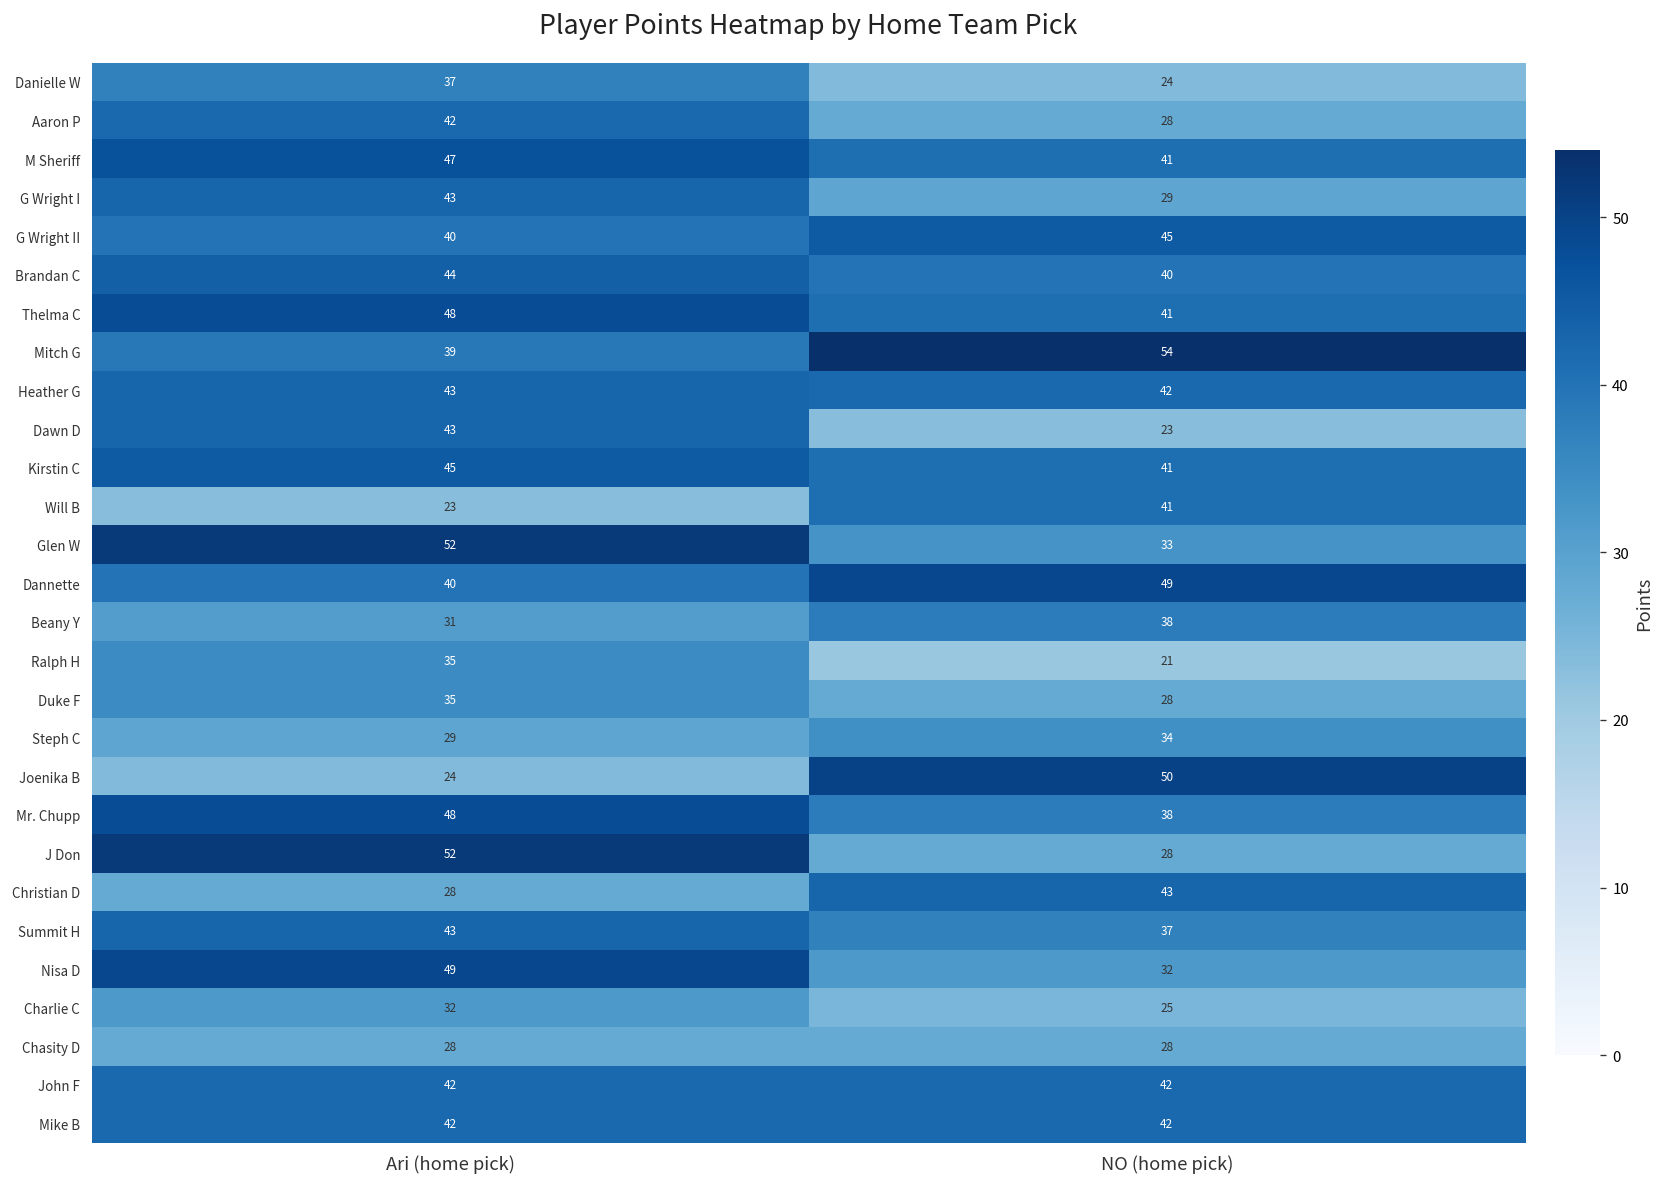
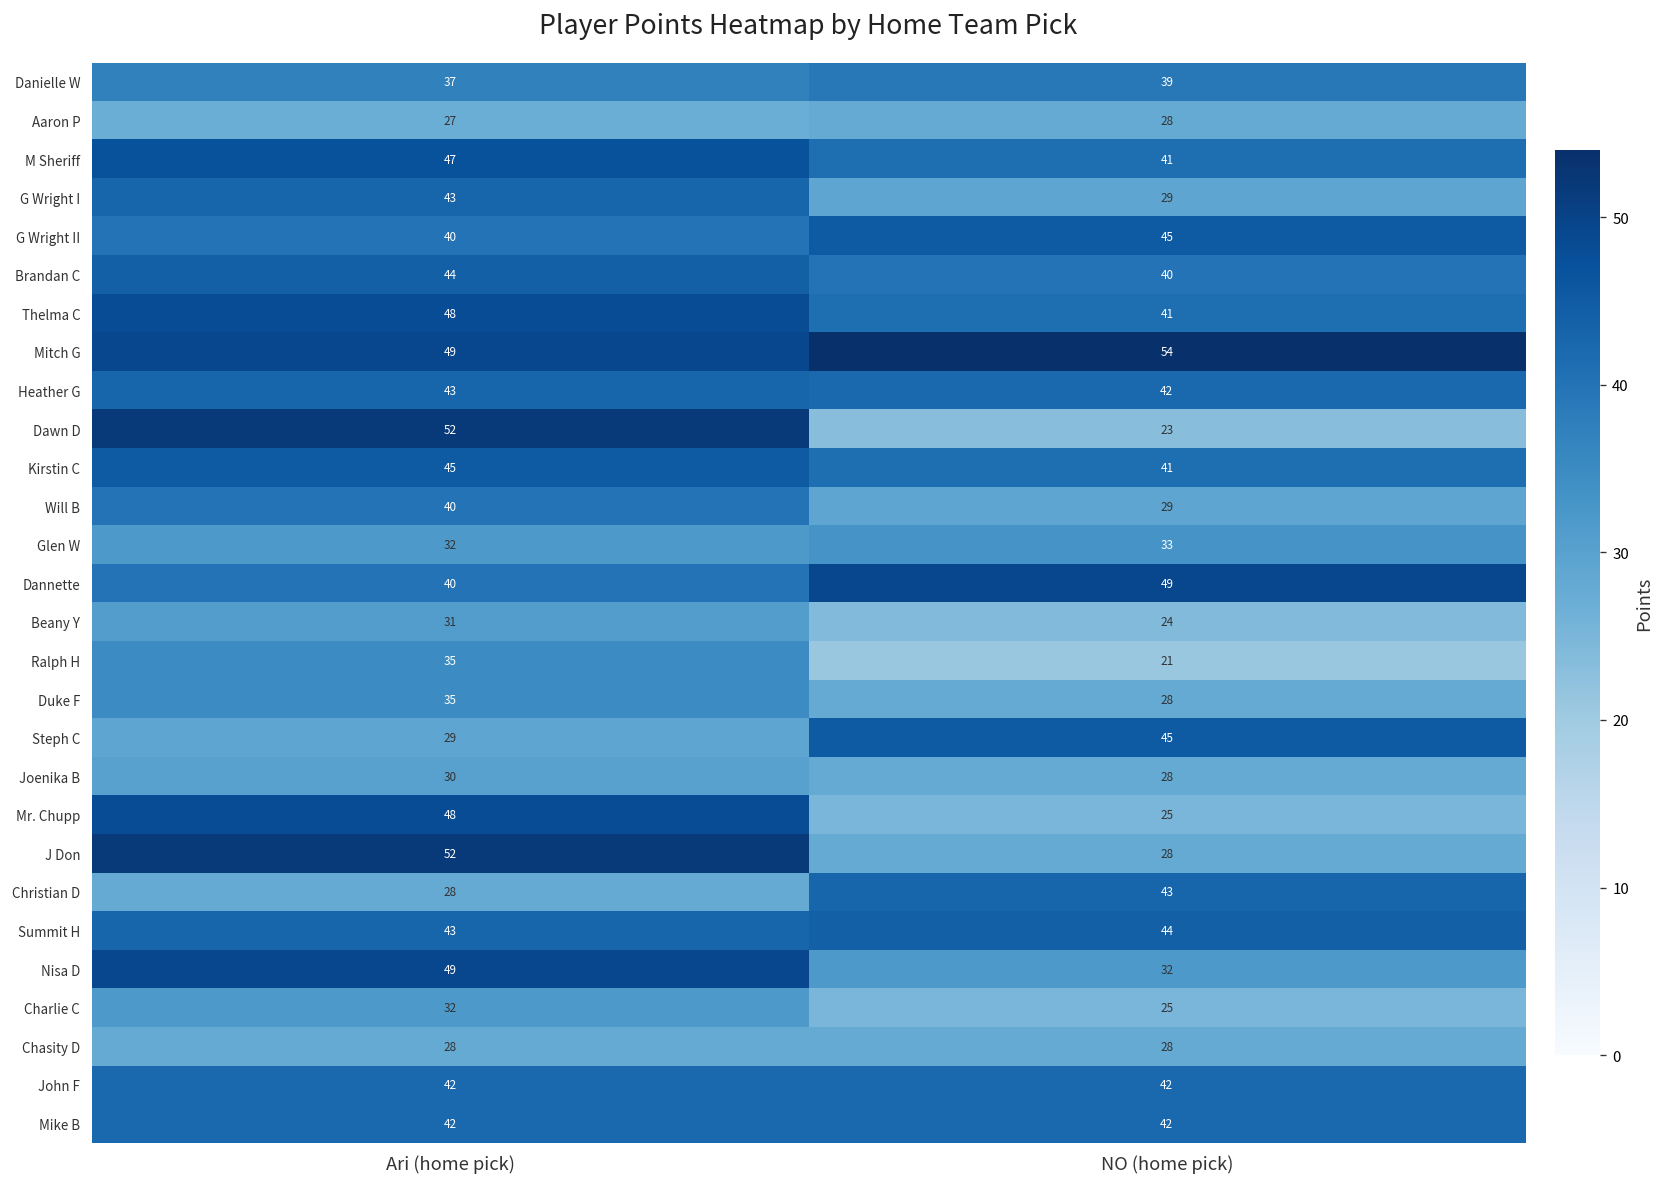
  {
    "Danielle W": {
      "Ari (home pick)": 37,
-     "NO (home pick)": 24
+     "NO (home pick)": 39
    },
    "Aaron P": {
-     "Ari (home pick)": 42,
+     "Ari (home pick)": 27,
      "NO (home pick)": 28
    },
    "M Sheriff": {
      "Ari (home pick)": 47,
      "NO (home pick)": 41
    },
    "G Wright I": {
      "Ari (home pick)": 43,
      "NO (home pick)": 29
    },
    "G Wright II": {
      "Ari (home pick)": 40,
      "NO (home pick)": 45
    },
    "Brandan C": {
      "Ari (home pick)": 44,
      "NO (home pick)": 40
    },
    "Thelma C": {
      "Ari (home pick)": 48,
      "NO (home pick)": 41
    },
    "Mitch G": {
-     "Ari (home pick)": 39,
+     "Ari (home pick)": 49,
      "NO (home pick)": 54
    },
    "Heather G": {
      "Ari (home pick)": 43,
      "NO (home pick)": 42
    },
    "Dawn D": {
-     "Ari (home pick)": 43,
+     "Ari (home pick)": 52,
      "NO (home pick)": 23
    },
    "Kirstin C": {
      "Ari (home pick)": 45,
      "NO (home pick)": 41
    },
    "Will B": {
-     "Ari (home pick)": 23,
-     "NO (home pick)": 41
+     "Ari (home pick)": 40,
+     "NO (home pick)": 29
    },
    "Glen W": {
-     "Ari (home pick)": 52,
+     "Ari (home pick)": 32,
      "NO (home pick)": 33
    },
    "Dannette": {
      "Ari (home pick)": 40,
      "NO (home pick)": 49
    },
    "Beany Y": {
      "Ari (home pick)": 31,
-     "NO (home pick)": 38
+     "NO (home pick)": 24
    },
    "Ralph H": {
      "Ari (home pick)": 35,
      "NO (home pick)": 21
    },
    "Duke F": {
      "Ari (home pick)": 35,
      "NO (home pick)": 28
    },
    "Steph C": {
      "Ari (home pick)": 29,
-     "NO (home pick)": 34
+     "NO (home pick)": 45
    },
    "Joenika B": {
-     "Ari (home pick)": 24,
-     "NO (home pick)": 50
+     "Ari (home pick)": 30,
+     "NO (home pick)": 28
    },
    "Mr. Chupp": {
      "Ari (home pick)": 48,
-     "NO (home pick)": 38
+     "NO (home pick)": 25
    },
    "J Don": {
      "Ari (home pick)": 52,
      "NO (home pick)": 28
    },
    "Christian D": {
      "Ari (home pick)": 28,
      "NO (home pick)": 43
    },
    "Summit H": {
      "Ari (home pick)": 43,
-     "NO (home pick)": 37
+     "NO (home pick)": 44
    },
    "Nisa D": {
      "Ari (home pick)": 49,
      "NO (home pick)": 32
    },
    "Charlie C": {
      "Ari (home pick)": 32,
      "NO (home pick)": 25
    },
    "Chasity D": {
      "Ari (home pick)": 28,
      "NO (home pick)": 28
    },
    "John F": {
      "Ari (home pick)": 42,
      "NO (home pick)": 42
    },
    "Mike B": {
      "Ari (home pick)": 42,
      "NO (home pick)": 42
    }
  }
